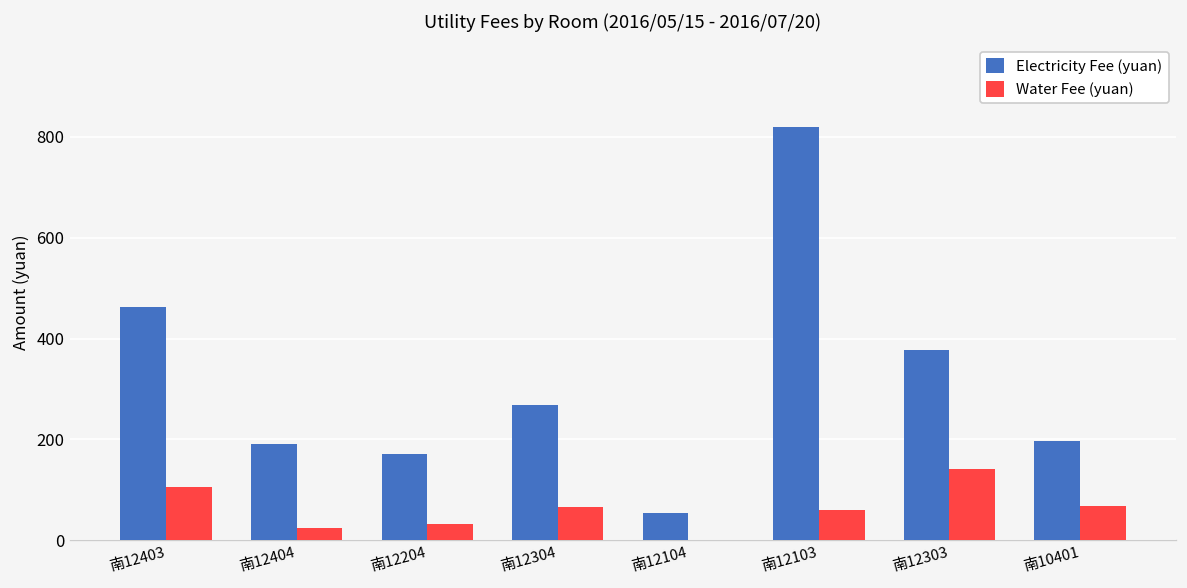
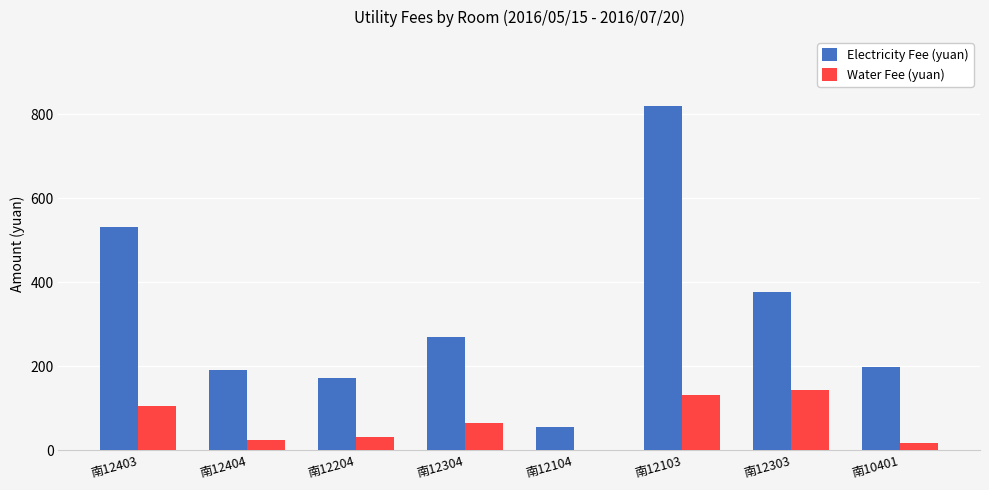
  {
    "Electricity Fee (yuan)": {
-     "南12403": 460,
+     "南12403": 530,
      "南12404": 190,
      "南12204": 170,
      "南12304": 270,
      "南12104": 50,
      "南12103": 820,
      "南12303": 380,
      "南10401": 200
    },
    "Water Fee (yuan)": {
      "南12403": 110,
      "南12404": 20,
      "南12204": 30,
      "南12304": 70,
      "南12104": 0,
-     "南12103": 60,
+     "南12103": 130,
      "南12303": 140,
-     "南10401": 70
+     "南10401": 20
    }
  }
